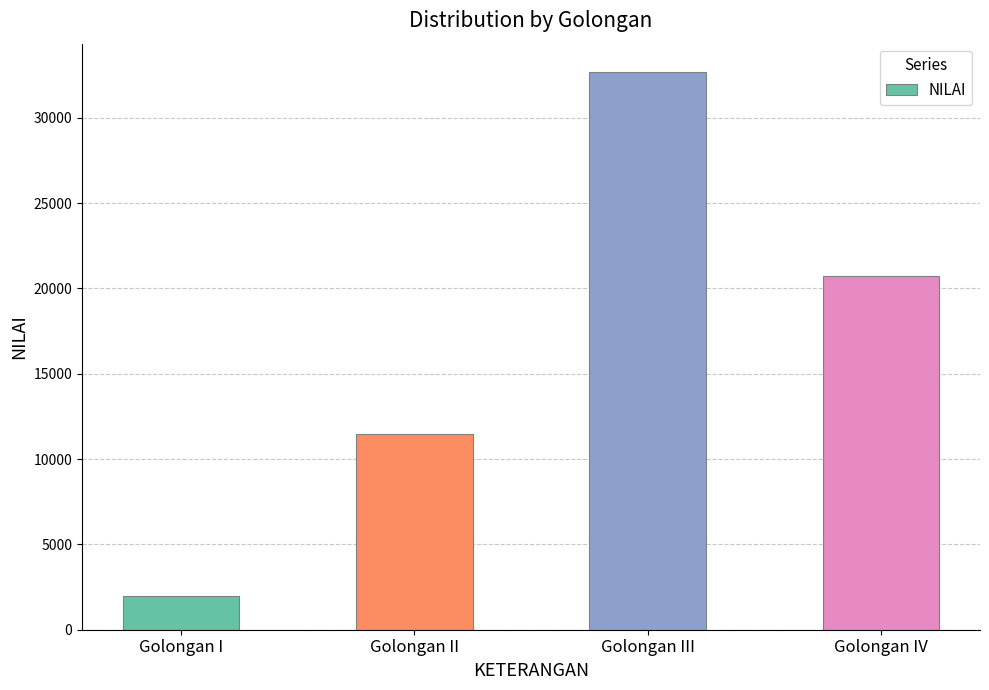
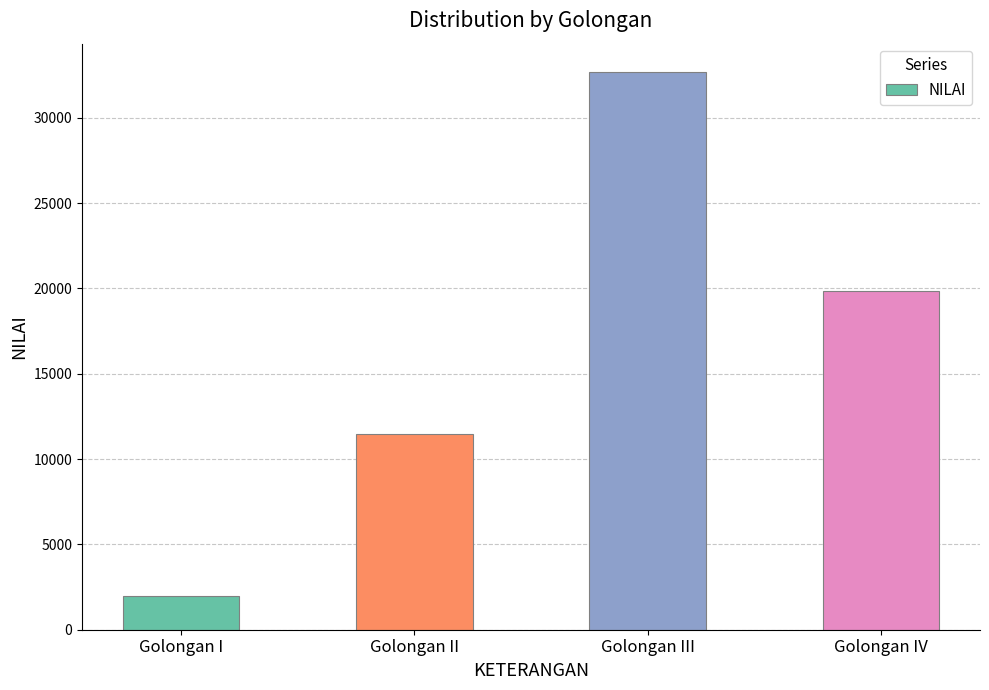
  {
    "Golongan I": 2000,
    "Golongan II": 11500,
    "Golongan III": 32700,
-   "Golongan IV": 20700
+   "Golongan IV": 19800
  }
